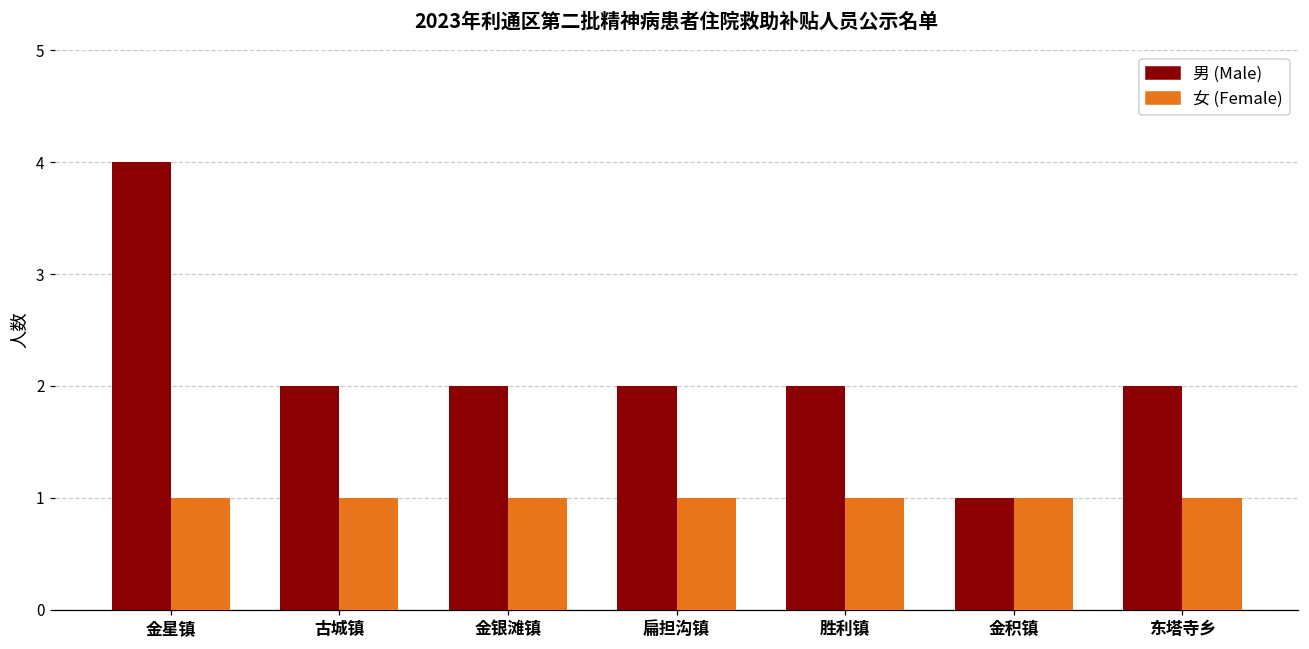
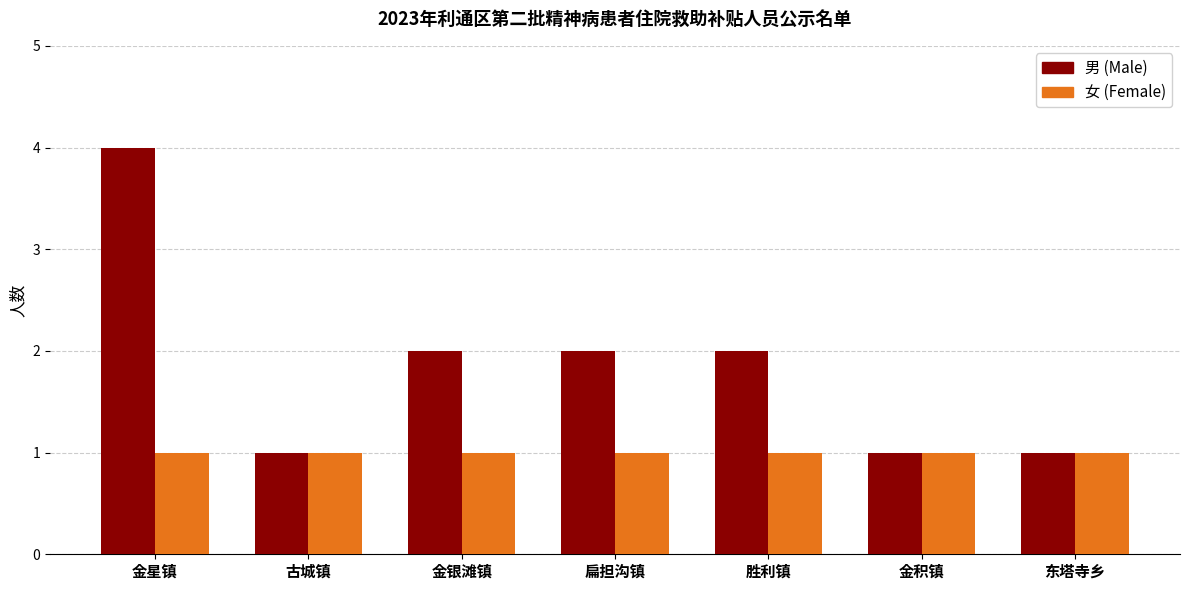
  {
    "男 (Male)": {
      "金星镇": 4,
-     "古城镇": 2,
+     "古城镇": 1,
      "金银滩镇": 2,
      "扁担沟镇": 2,
      "胜利镇": 2,
      "金积镇": 1,
-     "东塔寺乡": 2
+     "东塔寺乡": 1
    },
    "女 (Female)": {
      "金星镇": 1,
      "古城镇": 1,
      "金银滩镇": 1,
      "扁担沟镇": 1,
      "胜利镇": 1,
      "金积镇": 1,
      "东塔寺乡": 1
    }
  }
